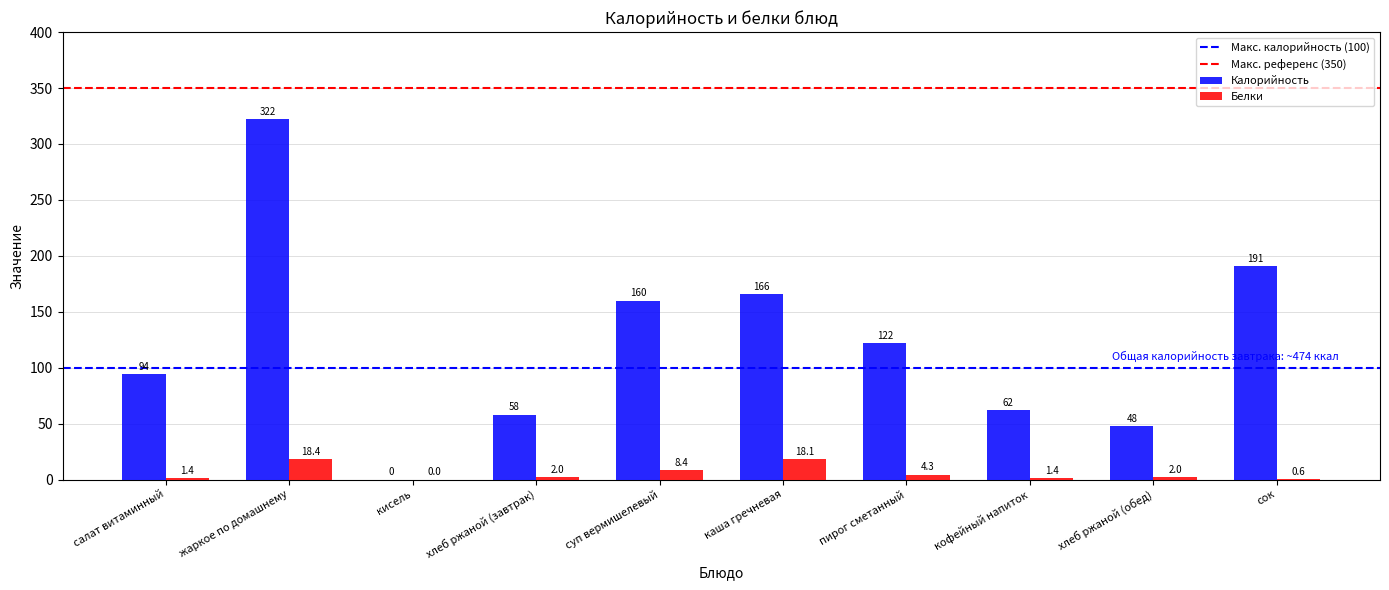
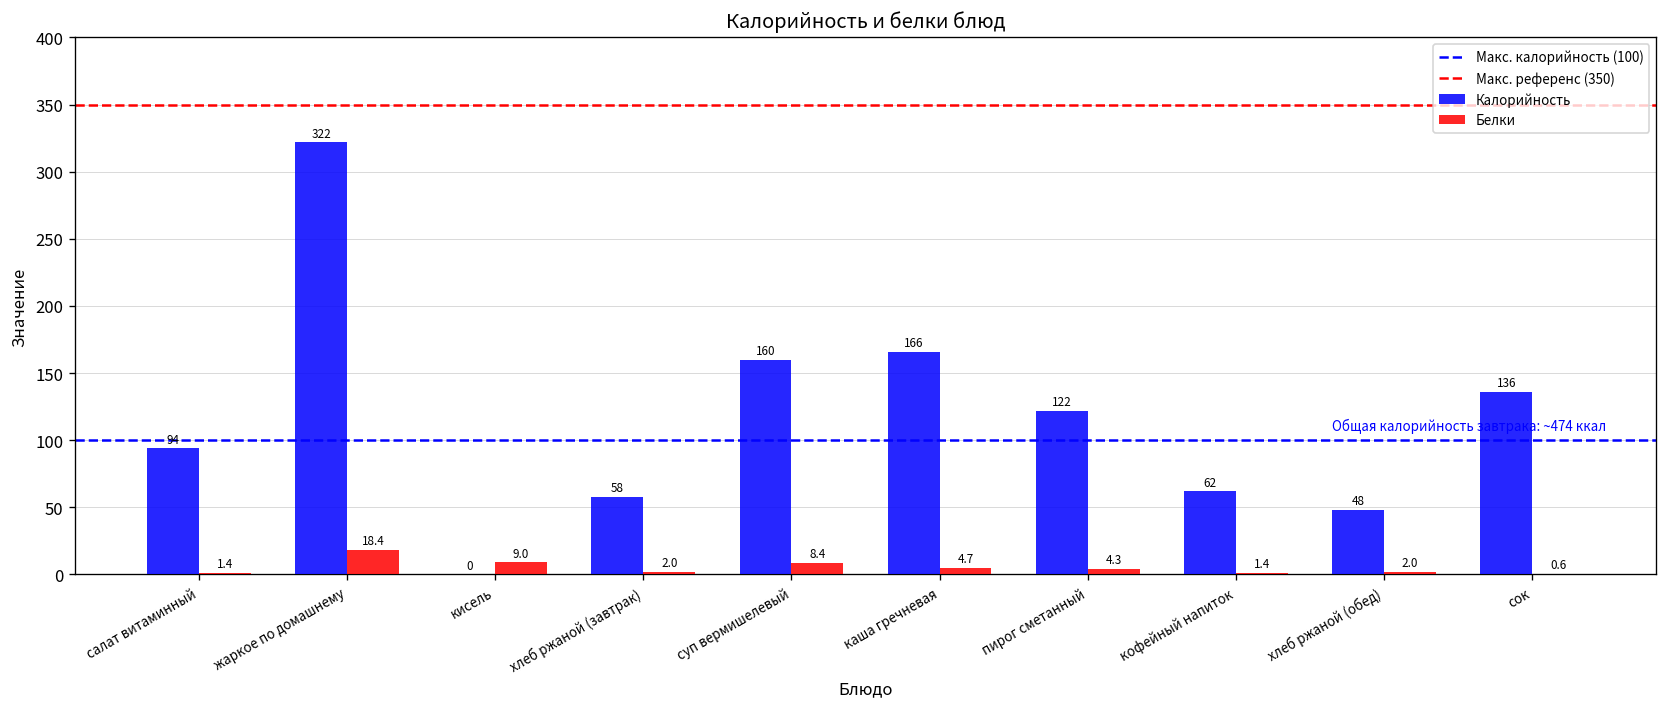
  {
    "Калорийность": {
      "салат витаминный": 94,
      "жаркое по домашнему": 322,
      "кисель": 0,
      "хлеб ржаной (завтрак)": 58,
      "суп вермишелевый": 160,
      "каша гречневая": 166,
      "пирог сметанный": 122,
      "кофейный напиток": 62,
      "хлеб ржаной (обед)": 48,
-     "сок": 191
+     "сок": 136
    },
    "Белки": {
      "салат витаминный": 1.4,
      "жаркое по домашнему": 18.4,
-     "кисель": 0.0,
+     "кисель": 9.0,
      "хлеб ржаной (завтрак)": 2.0,
      "суп вермишелевый": 8.4,
-     "каша гречневая": 18.1,
+     "каша гречневая": 4.7,
      "пирог сметанный": 4.3,
      "кофейный напиток": 1.4,
      "хлеб ржаной (обед)": 2.0,
      "сок": 0.6
    }
  }
